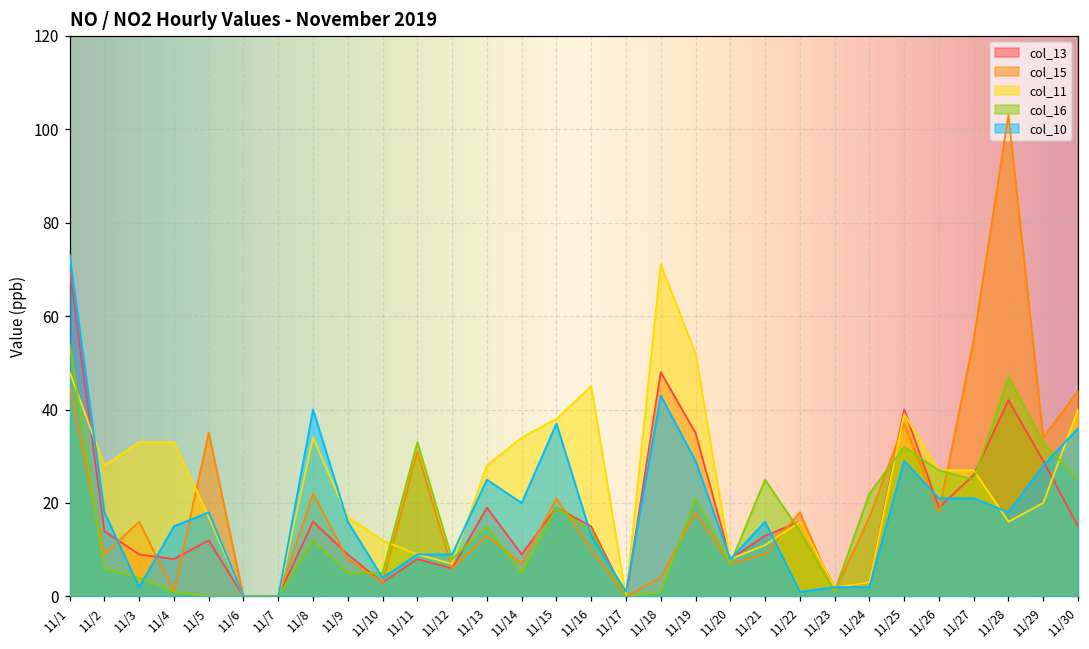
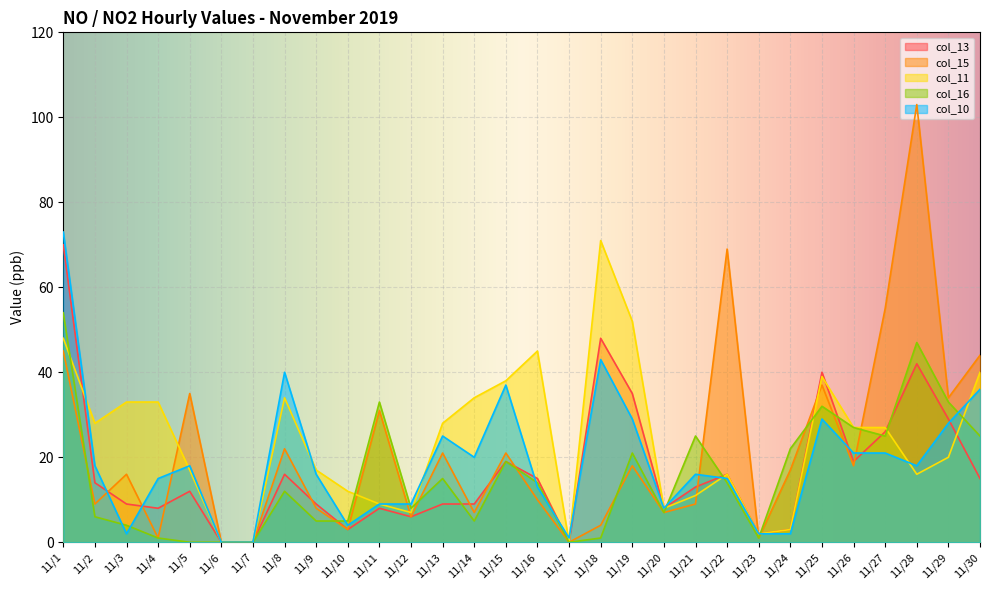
  {
    "col_13": {
      "11/1": 70,
      "11/2": 14,
      "11/3": 9,
      "11/4": 8,
      "11/5": 12,
      "11/8": 16,
      "11/9": 9,
      "11/11": 8,
-     "11/13": 19,
+     "11/13": 9,
      "11/14": 9,
      "11/16": 15,
      "11/18": 48,
      "11/19": 35,
      "11/21": 13,
      "11/25": 40,
      "11/26": 19,
      "11/27": 26,
      "11/28": 42,
      "11/29": 29,
      "11/30": 15
    },
    "col_15": {
      "11/1": 45,
      "11/2": 9,
      "11/3": 16,
      "11/5": 35,
      "11/8": 22,
      "11/9": 8,
      "11/11": 31,
-     "11/13": 13,
+     "11/13": 21,
      "11/14": 7,
      "11/15": 21,
      "11/16": 10,
      "11/18": 4,
      "11/19": 18,
      "11/21": 9,
-     "11/22": 18,
+     "11/22": 69,
      "11/24": 17,
      "11/25": 37,
      "11/26": 18,
      "11/27": 55,
      "11/29": 34,
      "11/30": 44
    },
    "col_11": {
      "11/1": 48,
      "11/2": 28,
      "11/3": 33,
      "11/4": 33,
      "11/5": 17,
      "11/8": 34,
      "11/9": 17,
      "11/10": 12,
      "11/12": 7,
      "11/13": 28,
      "11/14": 34,
      "11/15": 38,
      "11/16": 45,
      "11/18": 71,
      "11/19": 52,
      "11/21": 11,
      "11/25": 39,
      "11/27": 27,
      "11/28": 16,
      "11/29": 20,
      "11/30": 40
    },
    "col_16": {
      "11/1": 54,
      "11/2": 6,
      "11/3": 4,
      "11/5": 0,
      "11/8": 12,
      "11/9": 5,
      "11/10": 5,
      "11/11": 33,
      "11/12": 8,
      "11/13": 15,
      "11/14": 5,
      "11/16": 14,
      "11/18": 1,
      "11/19": 21,
      "11/21": 25,
      "11/22": 14,
      "11/24": 22,
      "11/25": 32,
      "11/27": 25,
      "11/28": 47,
      "11/29": 33,
      "11/30": 25
    },
    "col_10": {
      "11/1": 73,
      "11/2": 18,
      "11/3": 2,
      "11/4": 15,
      "11/5": 18,
      "11/8": 40,
      "11/9": 16,
      "11/10": 4,
      "11/12": 9,
      "11/13": 25,
      "11/14": 20,
      "11/15": 37,
      "11/16": 13,
      "11/17": 1,
      "11/18": 43,
      "11/19": 29,
      "11/21": 16,
-     "11/22": 1,
+     "11/22": 15,
      "11/24": 2,
      "11/25": 29,
      "11/26": 21,
      "11/27": 21,
      "11/28": 18,
      "11/29": 28,
      "11/30": 36
    }
  }
